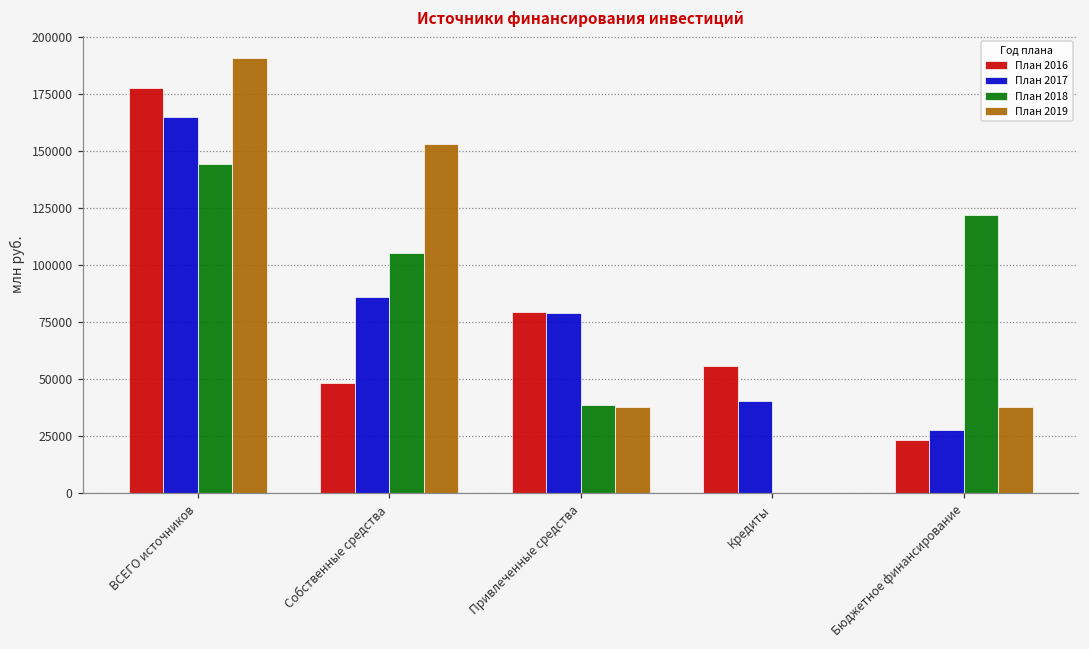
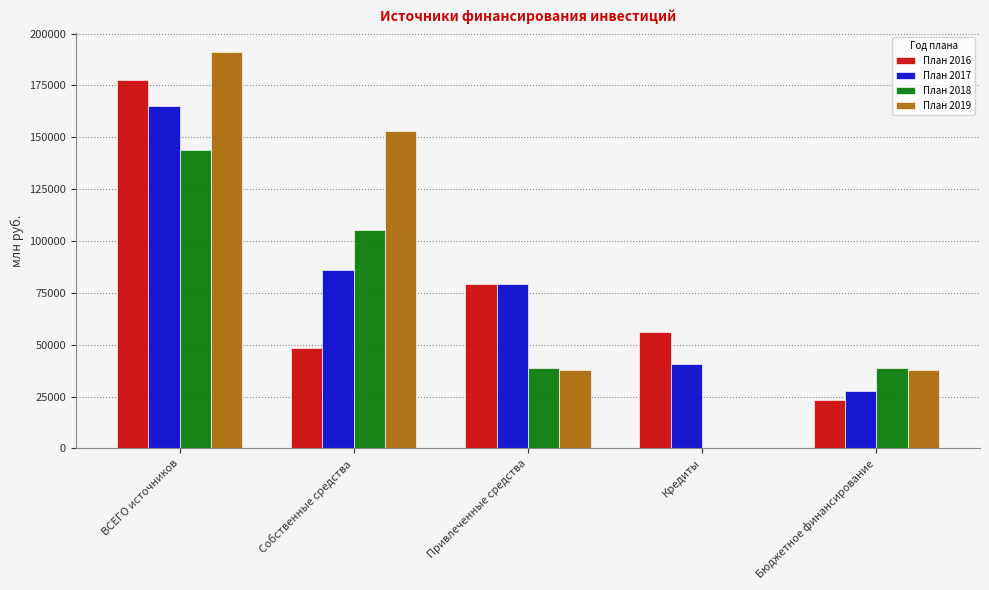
  {
    "План 2016": {
      "ВСЕГО источников": 178000,
      "Собственные средства": 48000,
      "Привлеченные средства": 79000,
      "Кредиты": 56000,
      "Бюджетное финансирование": 24000
    },
    "План 2017": {
      "ВСЕГО источников": 165000,
      "Собственные средства": 86000,
      "Привлеченные средства": 79000,
      "Кредиты": 41000,
      "Бюджетное финансирование": 28000
    },
    "План 2018": {
      "ВСЕГО источников": 144000,
      "Собственные средства": 105000,
      "Привлеченные средства": 39000,
      "Кредиты": 0,
-     "Бюджетное финансирование": 122000
+     "Бюджетное финансирование": 39000
    },
    "План 2019": {
      "ВСЕГО источников": 191000,
      "Собственные средства": 153000,
      "Привлеченные средства": 38000,
      "Кредиты": 0,
      "Бюджетное финансирование": 38000
    }
  }
